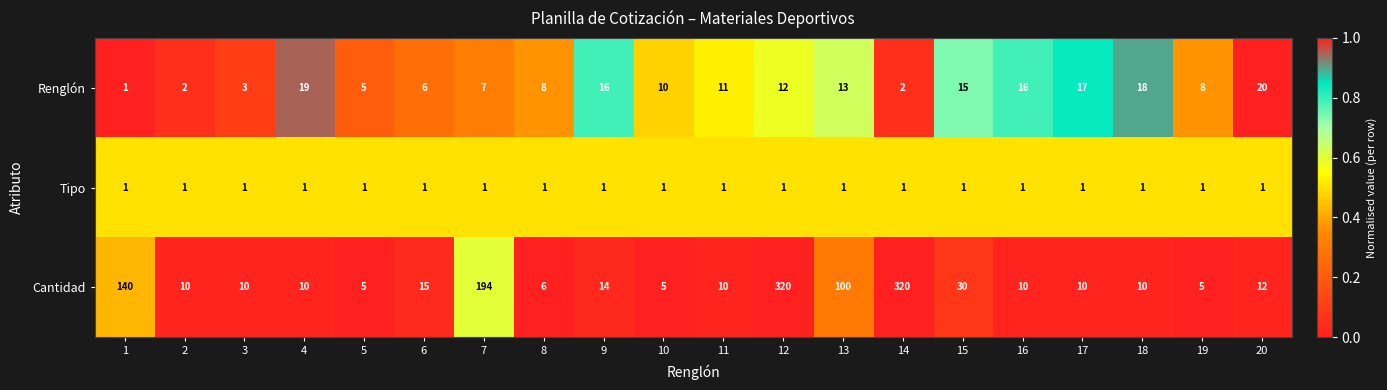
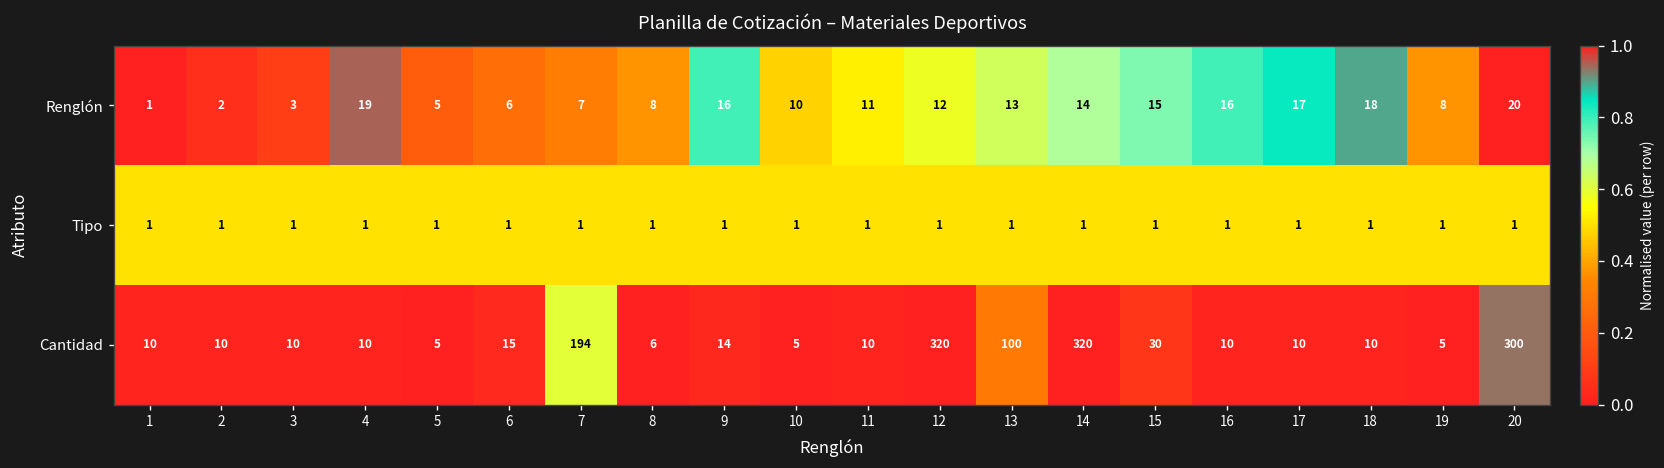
  {
    "Renglón": {
      "1": 1,
      "2": 2,
      "3": 3,
      "4": 19,
      "5": 5,
      "6": 6,
      "7": 7,
      "8": 8,
      "9": 16,
      "10": 10,
      "11": 11,
      "12": 12,
      "13": 13,
-     "14": 2,
+     "14": 14,
      "15": 15,
      "16": 16,
      "17": 17,
      "18": 18,
      "19": 8,
      "20": 20
    },
    "Tipo": {
      "1": 1,
      "2": 1,
      "3": 1,
      "4": 1,
      "5": 1,
      "6": 1,
      "7": 1,
      "8": 1,
      "9": 1,
      "10": 1,
      "11": 1,
      "12": 1,
      "13": 1,
      "14": 1,
      "15": 1,
      "16": 1,
      "17": 1,
      "18": 1,
      "19": 1,
      "20": 1
    },
    "Cantidad": {
-     "1": 140,
+     "1": 10,
      "2": 10,
      "3": 10,
      "4": 10,
      "5": 5,
      "6": 15,
      "7": 194,
      "8": 6,
      "9": 14,
      "10": 5,
      "11": 10,
      "12": 320,
      "13": 100,
      "14": 320,
      "15": 30,
      "16": 10,
      "17": 10,
      "18": 10,
      "19": 5,
-     "20": 12
+     "20": 300
    }
  }
